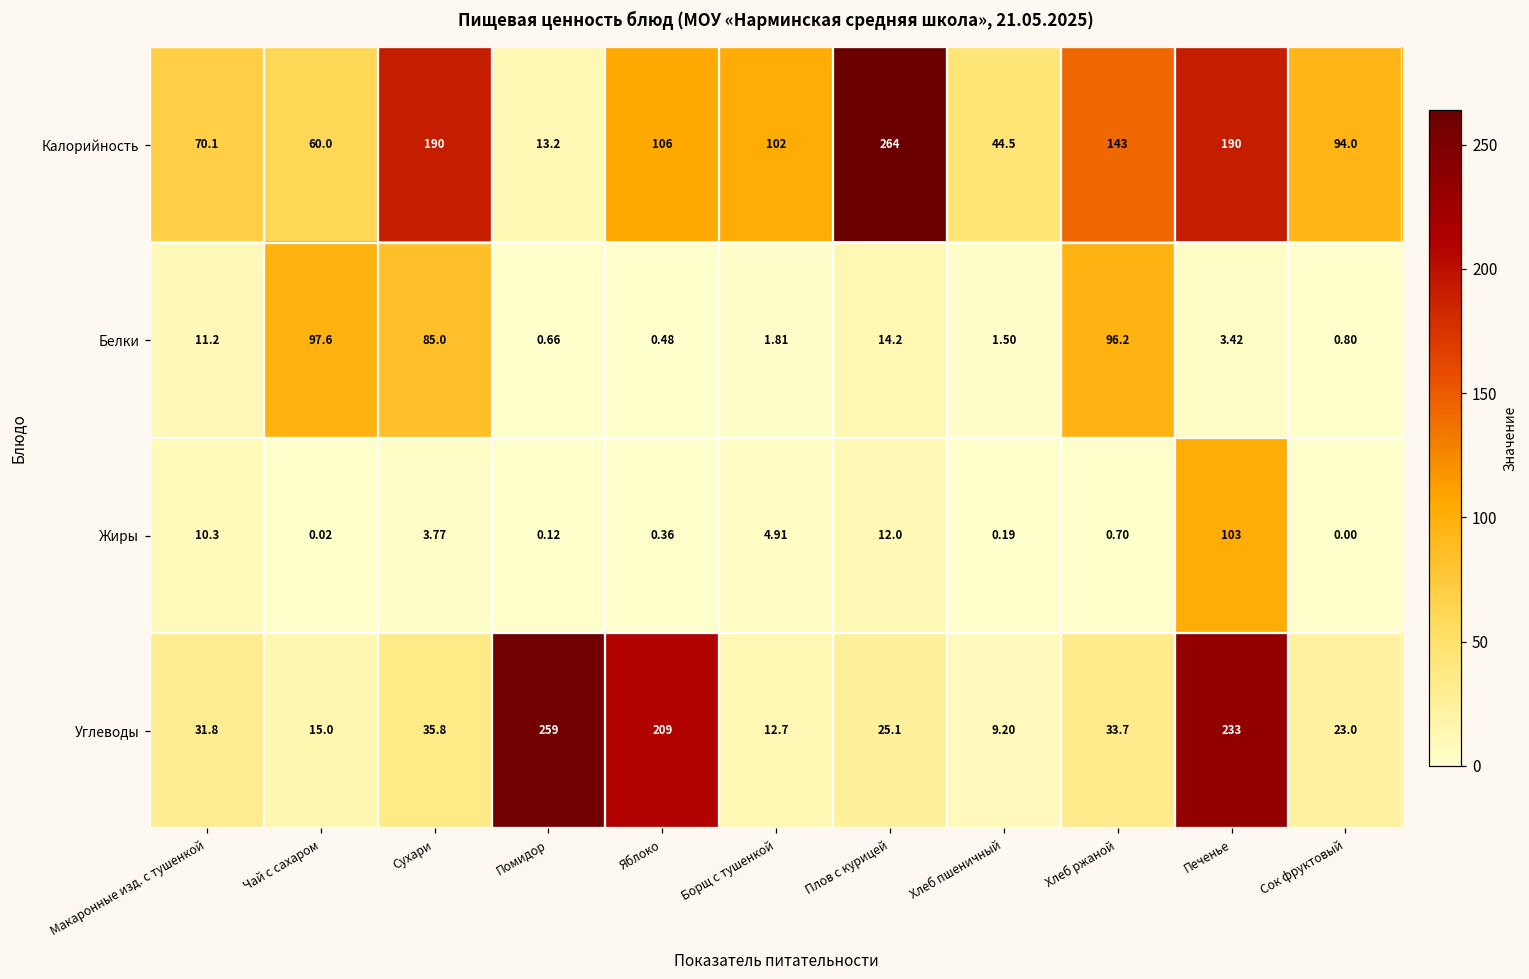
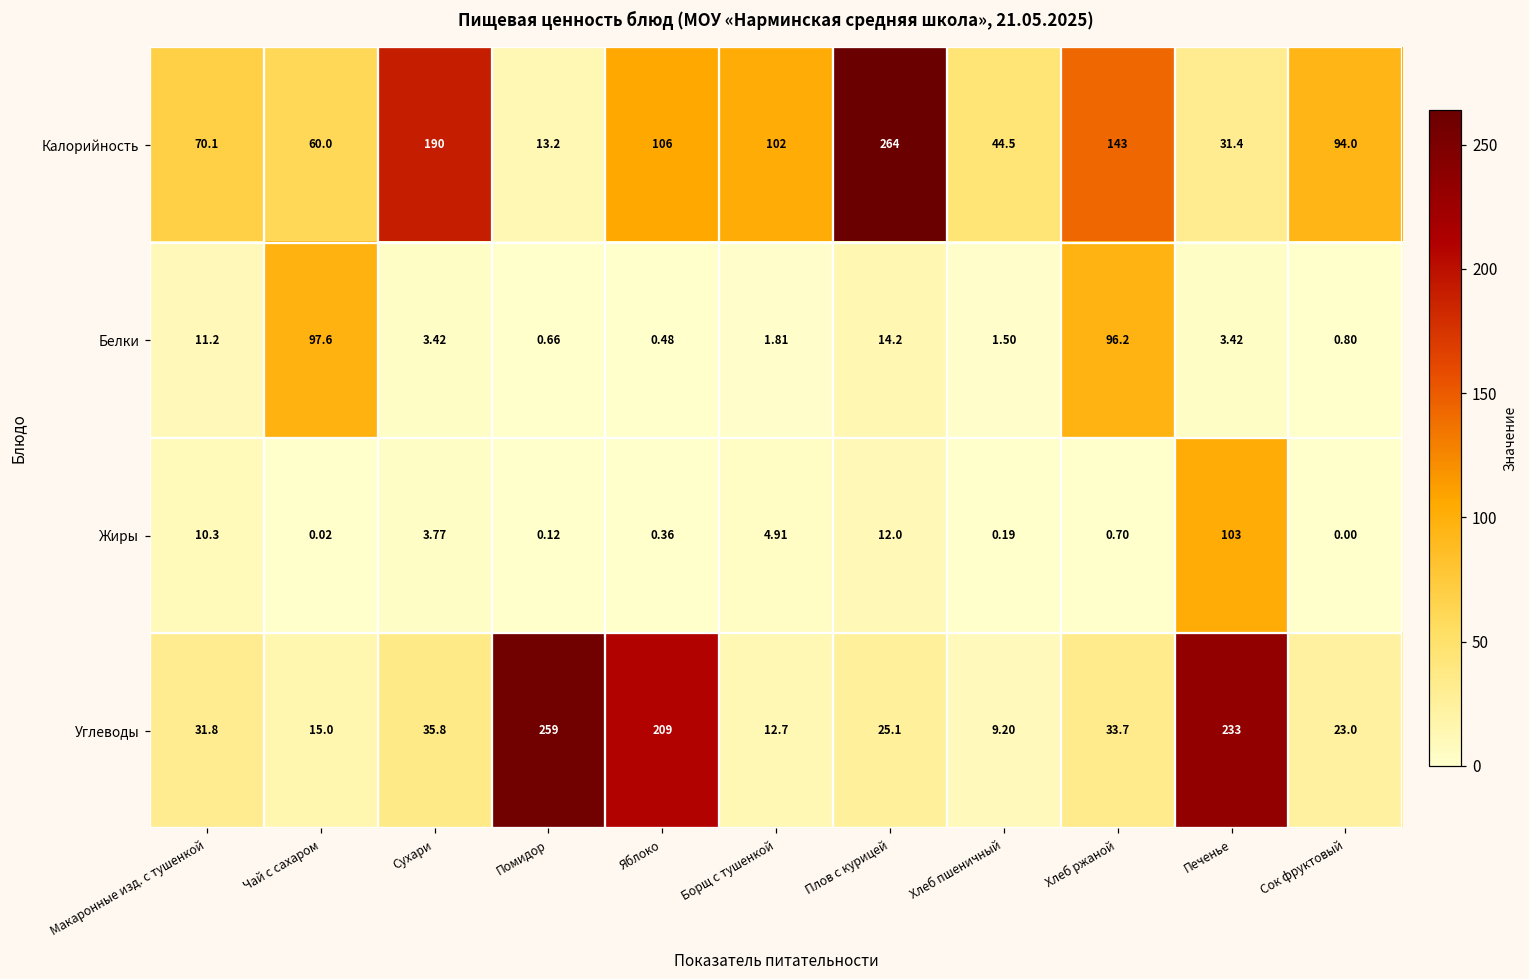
  {
    "Калорийность": {
      "Макаронные изд. с тушенкой": 70.1,
      "Чай с сахаром": 60.0,
      "Сухари": 190,
      "Помидор": 13.2,
      "Яблоко": 106,
      "Борщ с тушенкой": 102,
      "Плов с курицей": 264,
      "Хлеб пшеничный": 44.5,
      "Хлеб ржаной": 143,
-     "Печенье": 190,
+     "Печенье": 31.4,
      "Сок фруктовый": 94.0
    },
    "Белки": {
      "Макаронные изд. с тушенкой": 11.2,
      "Чай с сахаром": 97.6,
-     "Сухари": 85.0,
+     "Сухари": 3.42,
      "Помидор": 0.66,
      "Яблоко": 0.48,
      "Борщ с тушенкой": 1.81,
      "Плов с курицей": 14.2,
      "Хлеб пшеничный": 1.50,
      "Хлеб ржаной": 96.2,
      "Печенье": 3.42,
      "Сок фруктовый": 0.80
    },
    "Жиры": {
      "Макаронные изд. с тушенкой": 10.3,
      "Чай с сахаром": 0.02,
      "Сухари": 3.77,
      "Помидор": 0.12,
      "Яблоко": 0.36,
      "Борщ с тушенкой": 4.91,
      "Плов с курицей": 12.0,
      "Хлеб пшеничный": 0.19,
      "Хлеб ржаной": 0.70,
      "Печенье": 103,
      "Сок фруктовый": 0.00
    },
    "Углеводы": {
      "Макаронные изд. с тушенкой": 31.8,
      "Чай с сахаром": 15.0,
      "Сухари": 35.8,
      "Помидор": 259,
      "Яблоко": 209,
      "Борщ с тушенкой": 12.7,
      "Плов с курицей": 25.1,
      "Хлеб пшеничный": 9.20,
      "Хлеб ржаной": 33.7,
      "Печенье": 233,
      "Сок фруктовый": 23.0
    }
  }
